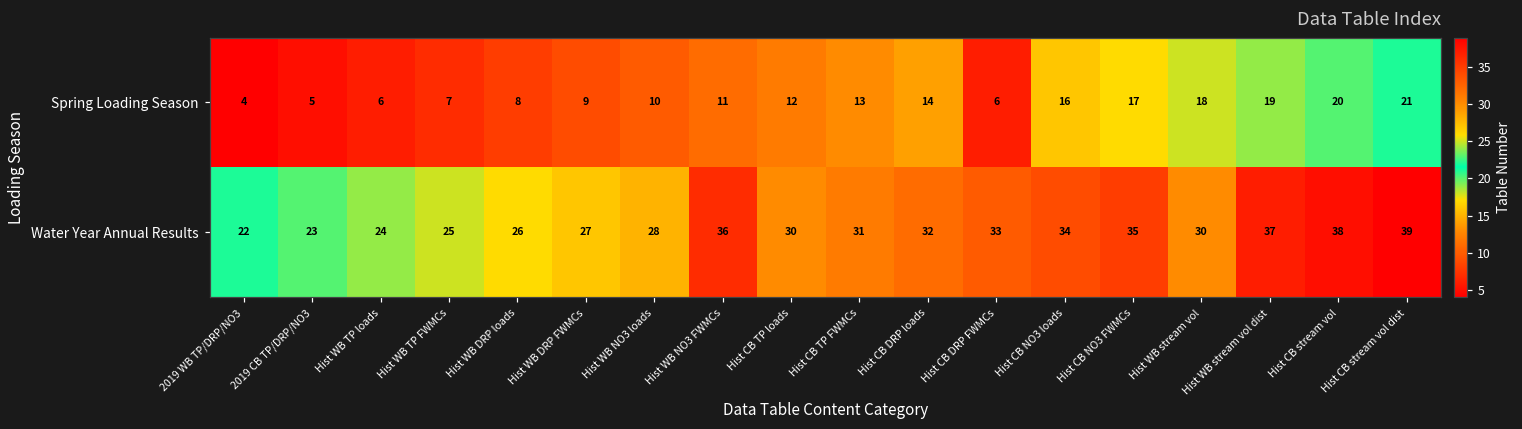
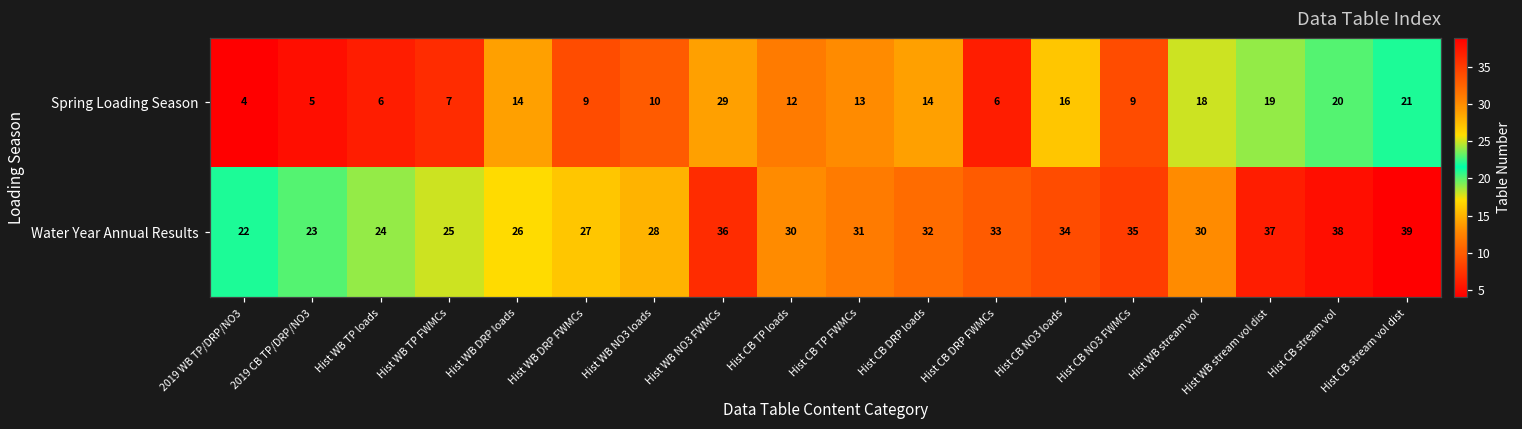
  {
    "Spring Loading Season": {
      "2019 WB TP/DRP/NO3": 4,
      "2019 CB TP/DRP/NO3": 5,
      "Hist WB TP loads": 6,
      "Hist WB TP FWMCs": 7,
-     "Hist WB DRP loads": 8,
+     "Hist WB DRP loads": 14,
      "Hist WB DRP FWMCs": 9,
      "Hist WB NO3 loads": 10,
-     "Hist WB NO3 FWMCs": 11,
+     "Hist WB NO3 FWMCs": 29,
      "Hist CB TP loads": 12,
      "Hist CB TP FWMCs": 13,
      "Hist CB DRP loads": 14,
      "Hist CB DRP FWMCs": 6,
      "Hist CB NO3 loads": 16,
-     "Hist CB NO3 FWMCs": 17,
+     "Hist CB NO3 FWMCs": 9,
      "Hist WB stream vol": 18,
      "Hist WB stream vol dist": 19,
      "Hist CB stream vol": 20,
      "Hist CB stream vol dist": 21
    },
    "Water Year Annual Results": {
      "2019 WB TP/DRP/NO3": 22,
      "2019 CB TP/DRP/NO3": 23,
      "Hist WB TP loads": 24,
      "Hist WB TP FWMCs": 25,
      "Hist WB DRP loads": 26,
      "Hist WB DRP FWMCs": 27,
      "Hist WB NO3 loads": 28,
      "Hist WB NO3 FWMCs": 36,
      "Hist CB TP loads": 30,
      "Hist CB TP FWMCs": 31,
      "Hist CB DRP loads": 32,
      "Hist CB DRP FWMCs": 33,
      "Hist CB NO3 loads": 34,
      "Hist CB NO3 FWMCs": 35,
      "Hist WB stream vol": 30,
      "Hist WB stream vol dist": 37,
      "Hist CB stream vol": 38,
      "Hist CB stream vol dist": 39
    }
  }
